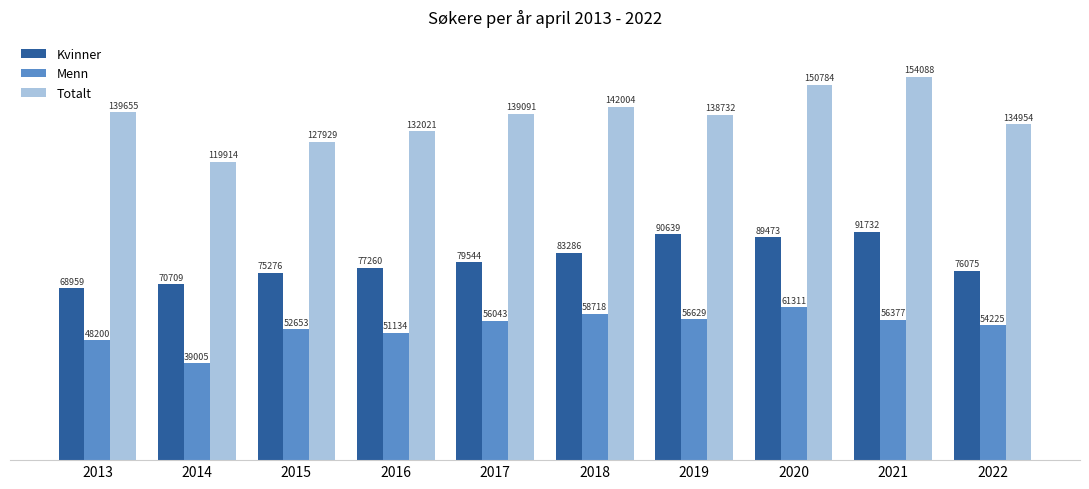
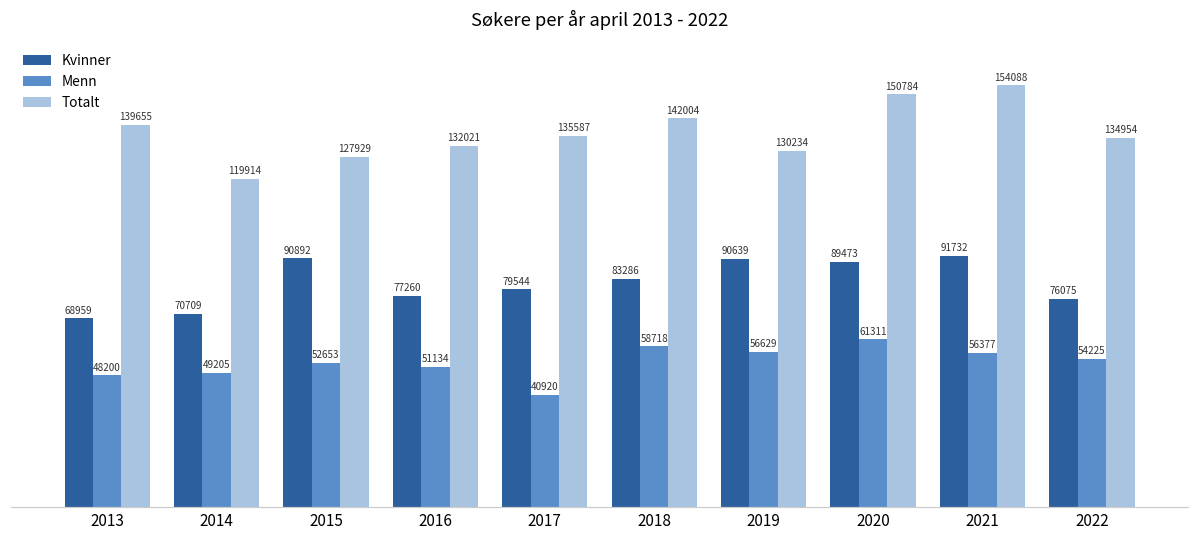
  {
    "Kvinner": {
      "2013": 68959,
      "2014": 70709,
-     "2015": 75276,
+     "2015": 90892,
      "2016": 77260,
      "2017": 79544,
      "2018": 83286,
      "2019": 90639,
      "2020": 89473,
      "2021": 91732,
      "2022": 76075
    },
    "Menn": {
      "2013": 48200,
-     "2014": 39005,
+     "2014": 49205,
      "2015": 52653,
      "2016": 51134,
-     "2017": 56043,
+     "2017": 40920,
      "2018": 58718,
      "2019": 56629,
      "2020": 61311,
      "2021": 56377,
      "2022": 54225
    },
    "Totalt": {
      "2013": 139655,
      "2014": 119914,
      "2015": 127929,
      "2016": 132021,
-     "2017": 139091,
+     "2017": 135587,
      "2018": 142004,
-     "2019": 138732,
+     "2019": 130234,
      "2020": 150784,
      "2021": 154088,
      "2022": 134954
    }
  }
